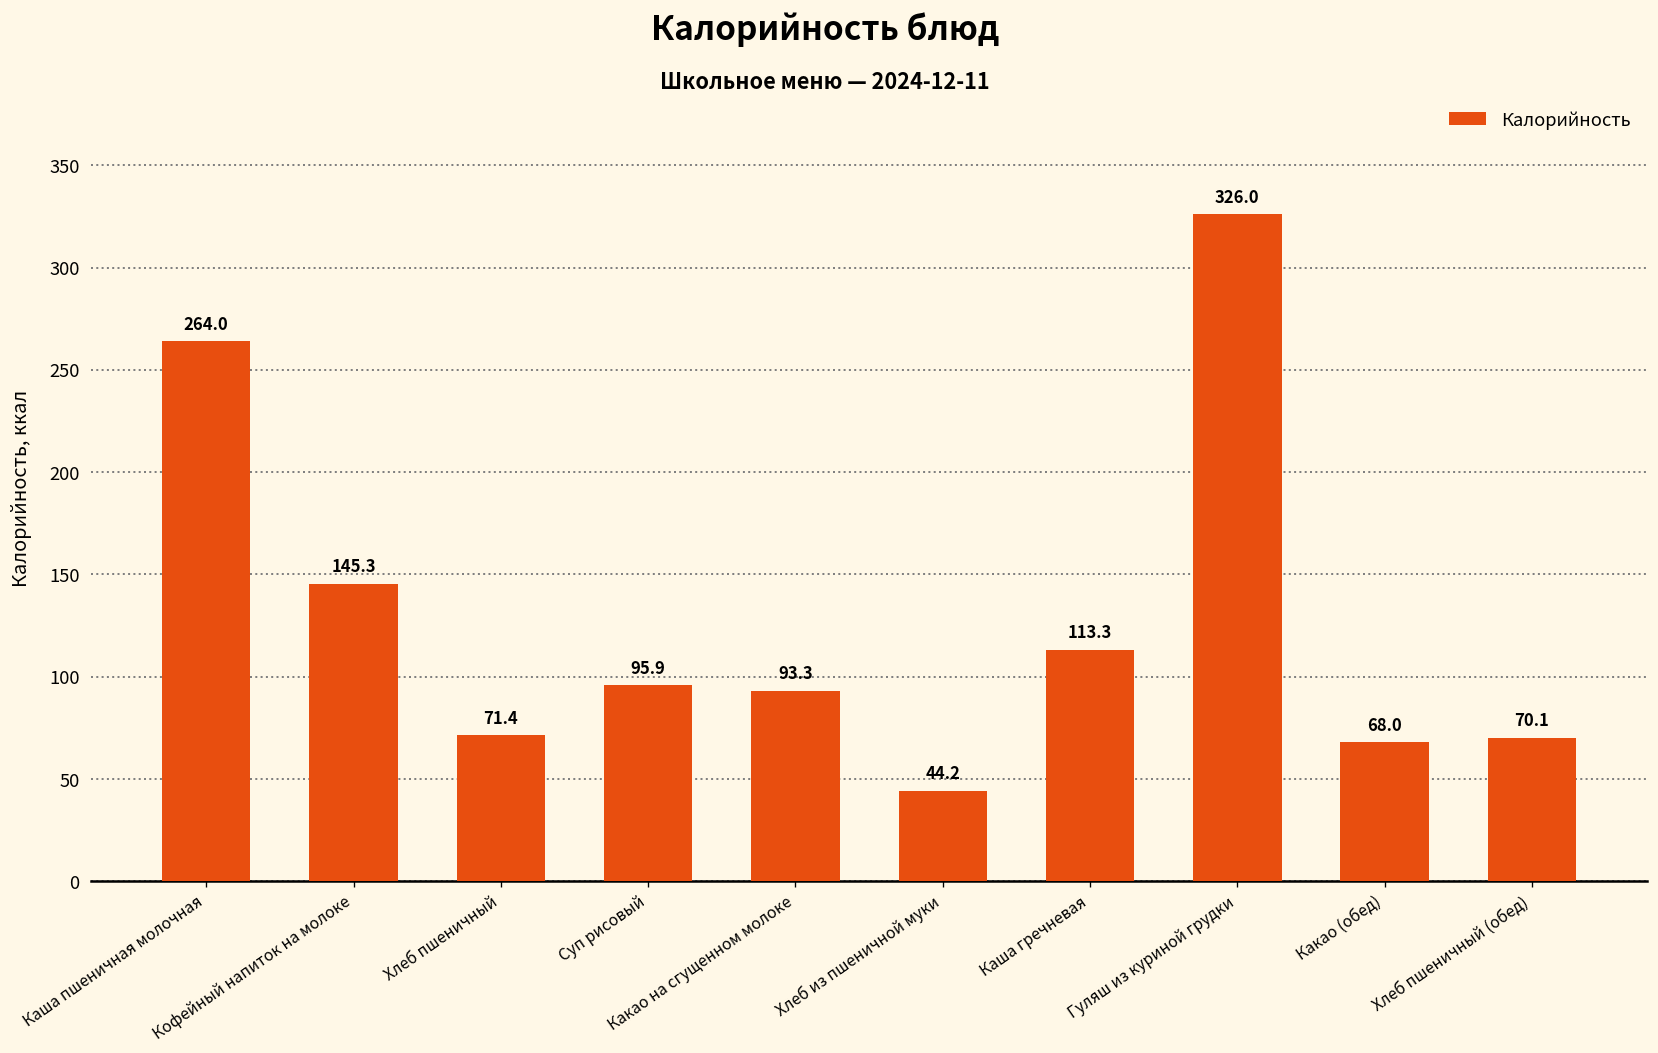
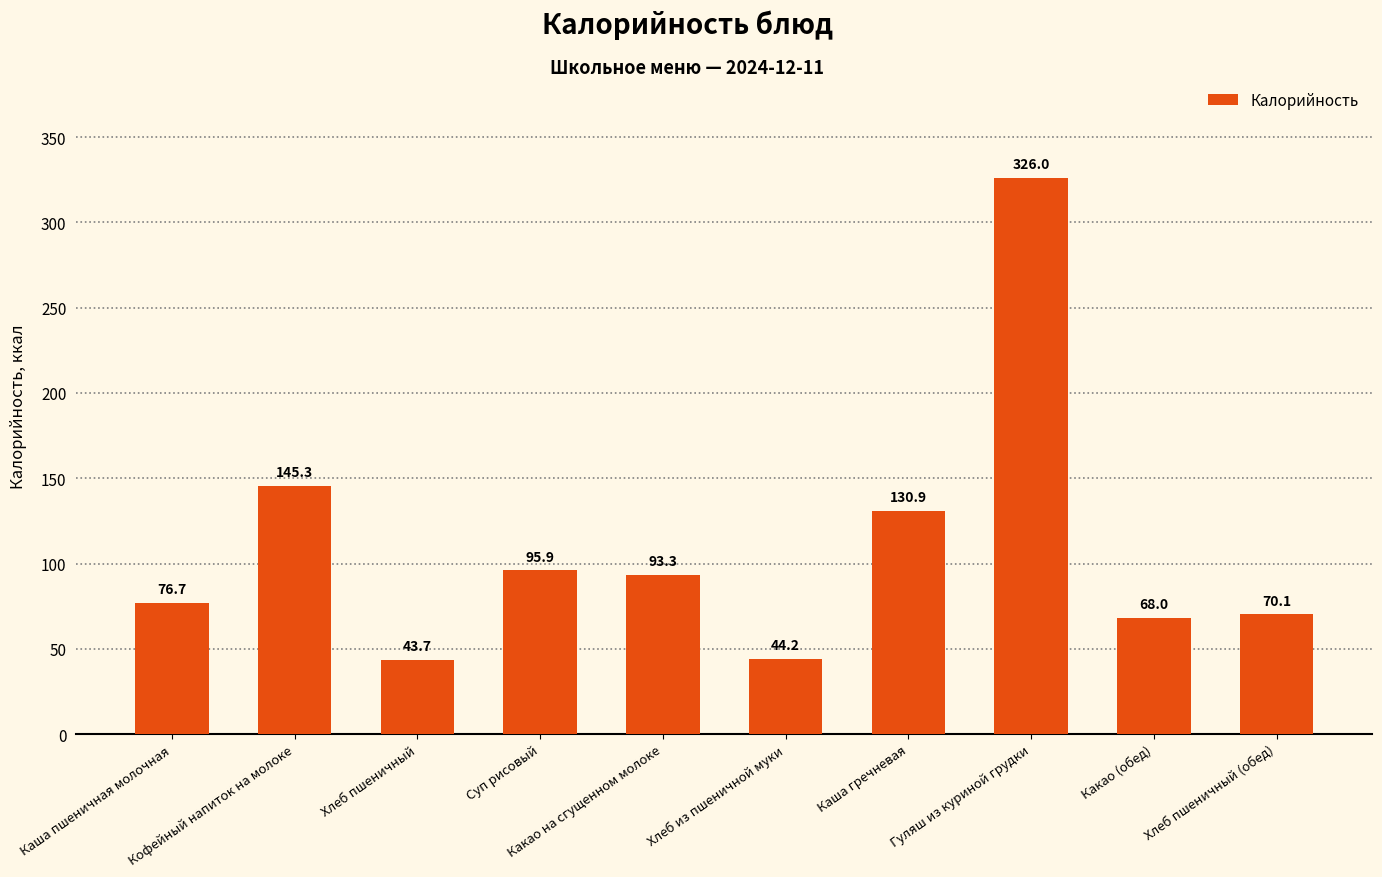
  {
-   "Каша пшеничная молочная": 264.0,
+   "Каша пшеничная молочная": 76.7,
    "Кофейный напиток на молоке": 145.3,
-   "Хлеб пшеничный": 71.4,
+   "Хлеб пшеничный": 43.7,
    "Суп рисовый": 95.9,
    "Какао на сгущенном молоке": 93.3,
    "Хлеб из пшеничной муки": 44.2,
-   "Каша гречневая": 113.3,
+   "Каша гречневая": 130.9,
    "Гуляш из куриной грудки": 326.0,
    "Какао (обед)": 68.0,
    "Хлеб пшеничный (обед)": 70.1
  }
